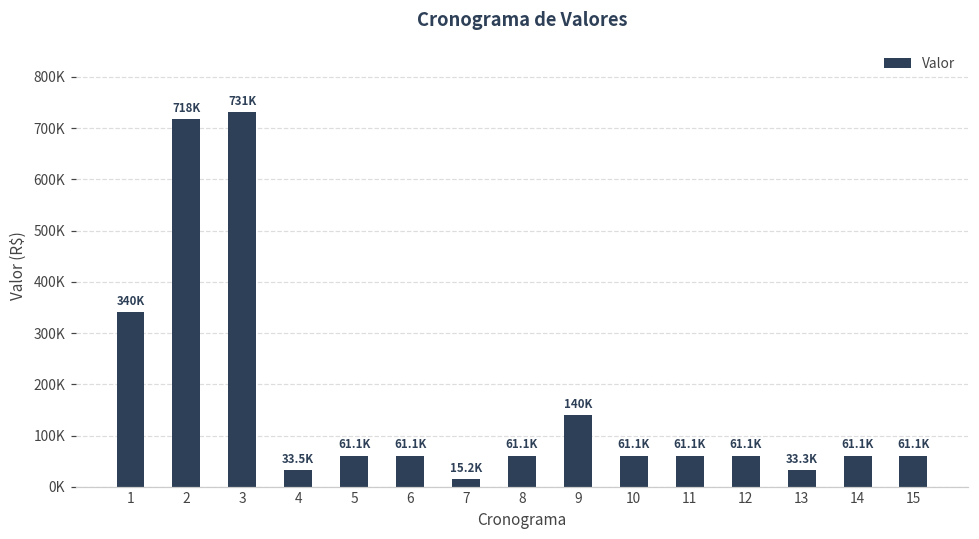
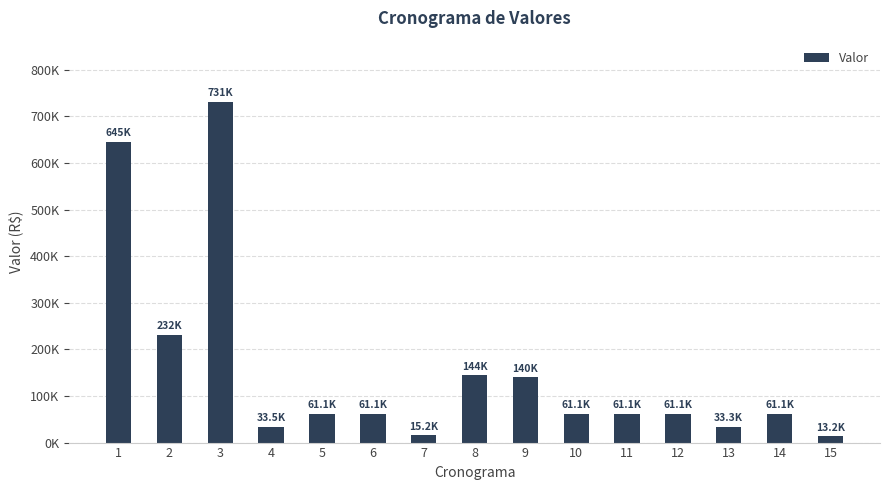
  {
-   "1": "340K",
-   "2": "718K",
+   "1": "645K",
+   "2": "232K",
    "3": "731K",
    "4": "33.5K",
    "5": "61.1K",
    "6": "61.1K",
    "7": "15.2K",
-   "8": "61.1K",
+   "8": "144K",
    "9": "140K",
    "10": "61.1K",
    "11": "61.1K",
    "12": "61.1K",
    "13": "33.3K",
    "14": "61.1K",
-   "15": "61.1K"
+   "15": "13.2K"
  }
